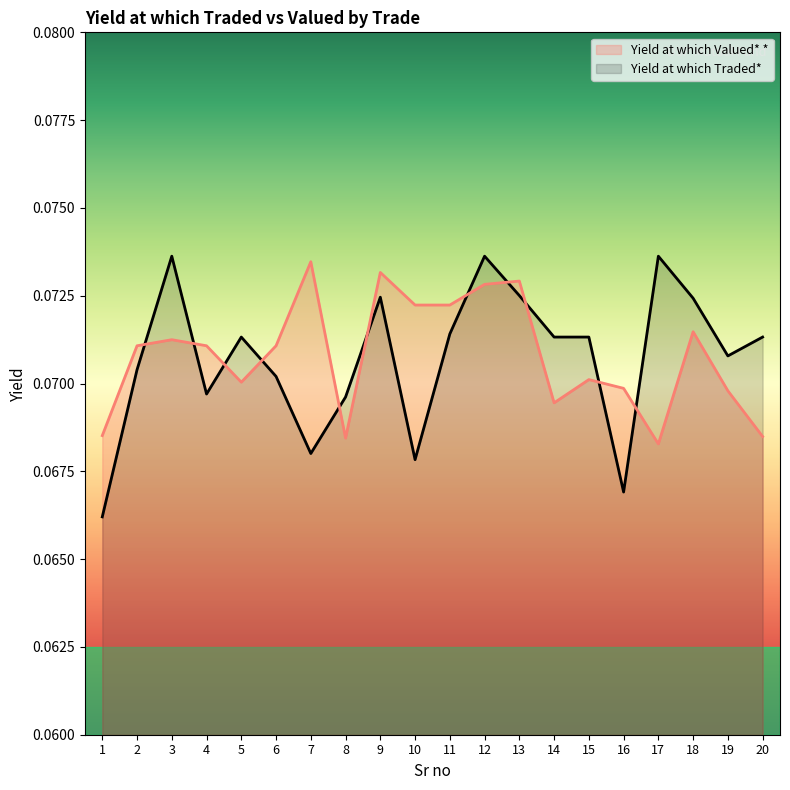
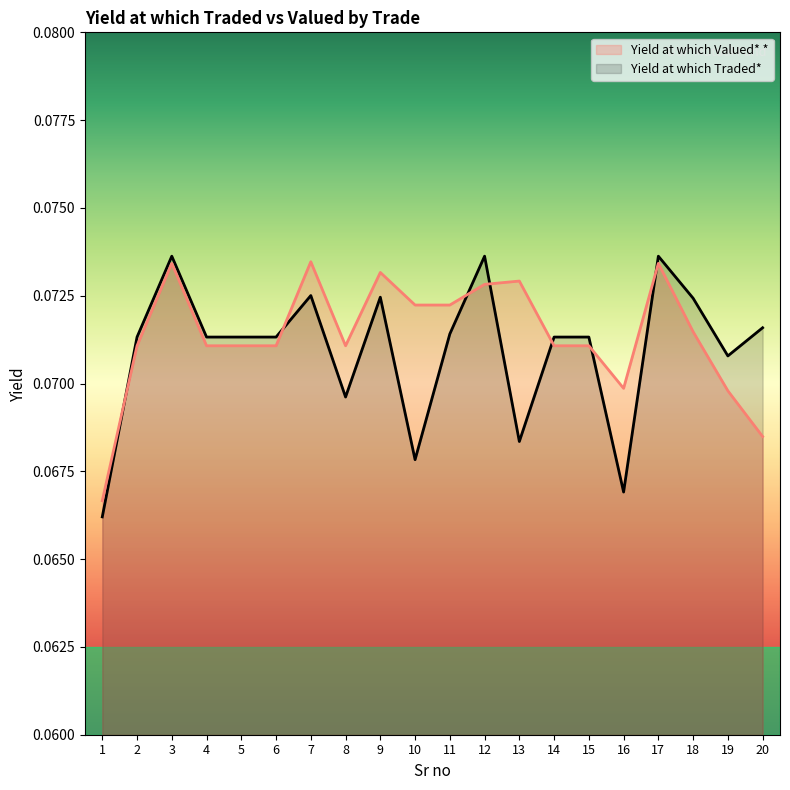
  {
    "Yield at which Traded*": {
      "1": 0.0662,
-     "2": 0.0704,
+     "2": 0.0713,
      "3": 0.0736,
-     "4": 0.0697,
+     "4": 0.0713,
      "5": 0.0713,
-     "6": 0.0702,
-     "7": 0.0680,
+     "6": 0.0713,
+     "7": 0.0725,
      "8": 0.0696,
      "9": 0.0725,
      "10": 0.0678,
      "11": 0.0714,
      "12": 0.0736,
-     "13": 0.0725,
+     "13": 0.0683,
      "14": 0.0713,
      "15": 0.0713,
      "16": 0.0669,
      "17": 0.0736,
      "18": 0.0724,
      "19": 0.0708,
-     "20": 0.0713
+     "20": 0.0716
    },
    "Yield at which Valued* *": {
-     "1": 0.0685,
+     "1": 0.0667,
      "2": 0.0711,
-     "3": 0.0712,
+     "3": 0.0734,
      "4": 0.0711,
-     "5": 0.0700,
+     "5": 0.0711,
      "6": 0.0711,
      "7": 0.0735,
-     "8": 0.0684,
+     "8": 0.0711,
      "9": 0.0732,
      "10": 0.0722,
      "11": 0.0722,
      "12": 0.0728,
      "13": 0.0729,
-     "14": 0.0695,
-     "15": 0.0701,
+     "14": 0.0711,
+     "15": 0.0711,
      "16": 0.0699,
-     "17": 0.0683,
+     "17": 0.0734,
      "18": 0.0715,
      "19": 0.0698,
      "20": 0.0685
    }
  }
